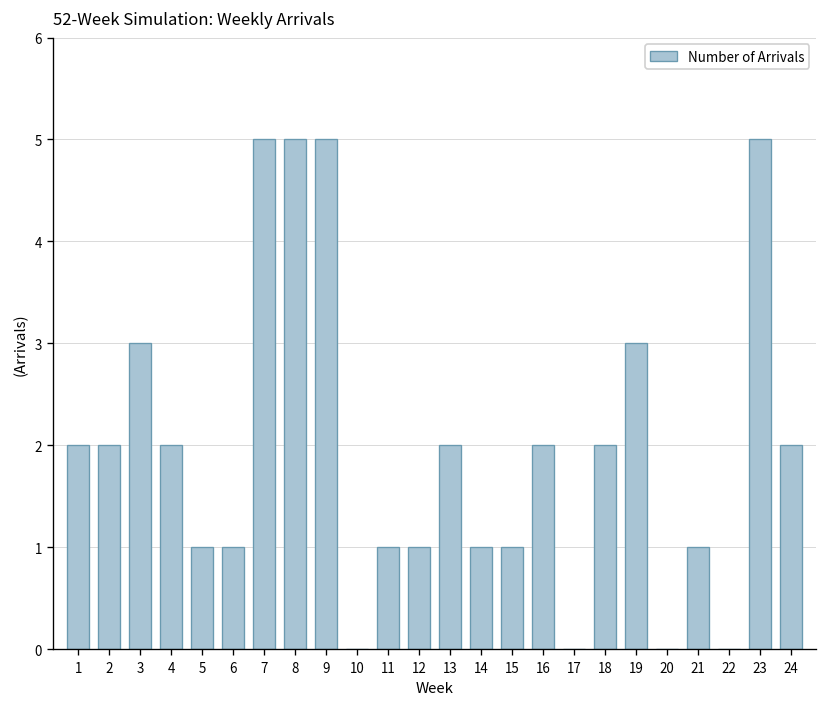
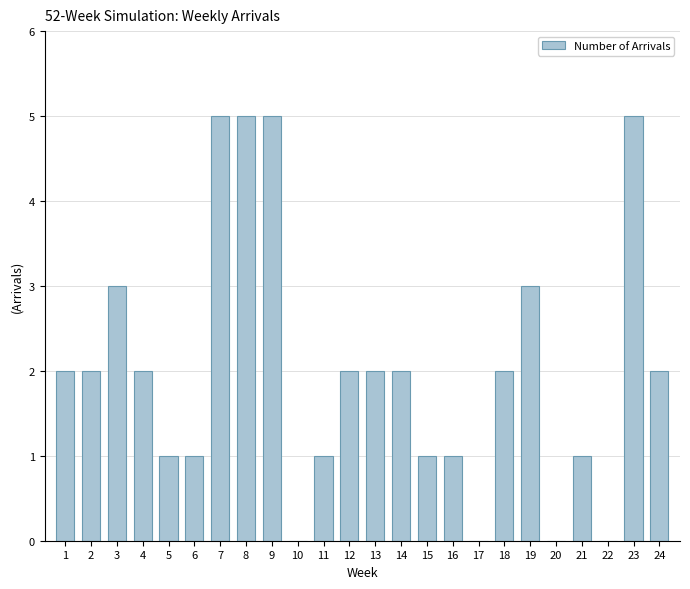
  {
    "1": 2,
    "2": 2,
    "3": 3,
    "4": 2,
    "5": 1,
    "6": 1,
    "7": 5,
    "8": 5,
    "9": 5,
    "10": 0,
    "11": 1,
-   "12": 1,
+   "12": 2,
    "13": 2,
-   "14": 1,
+   "14": 2,
    "15": 1,
-   "16": 2,
+   "16": 1,
    "17": 0,
    "18": 2,
    "19": 3,
    "20": 0,
    "21": 1,
    "22": 0,
    "23": 5,
    "24": 2
  }
